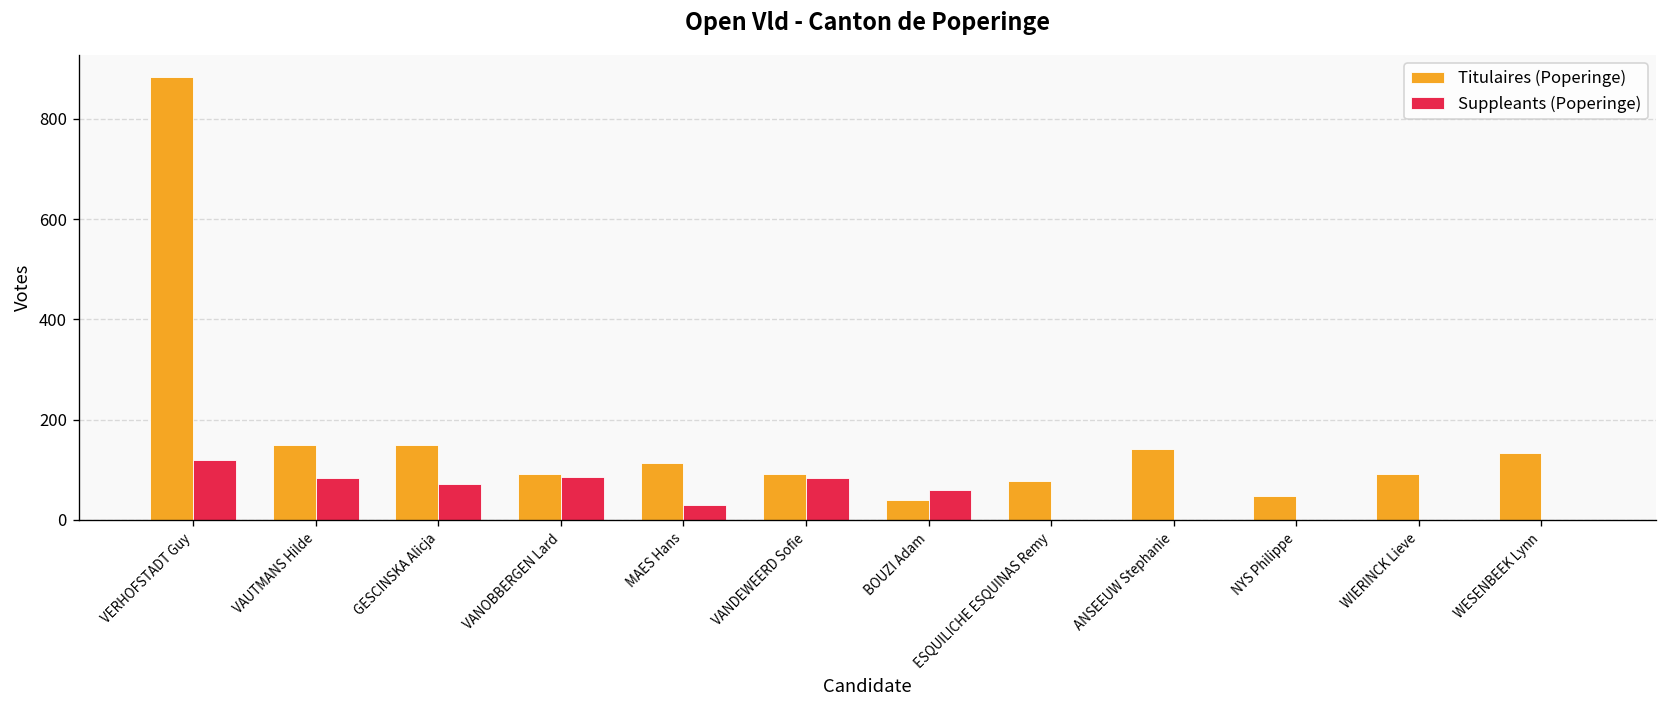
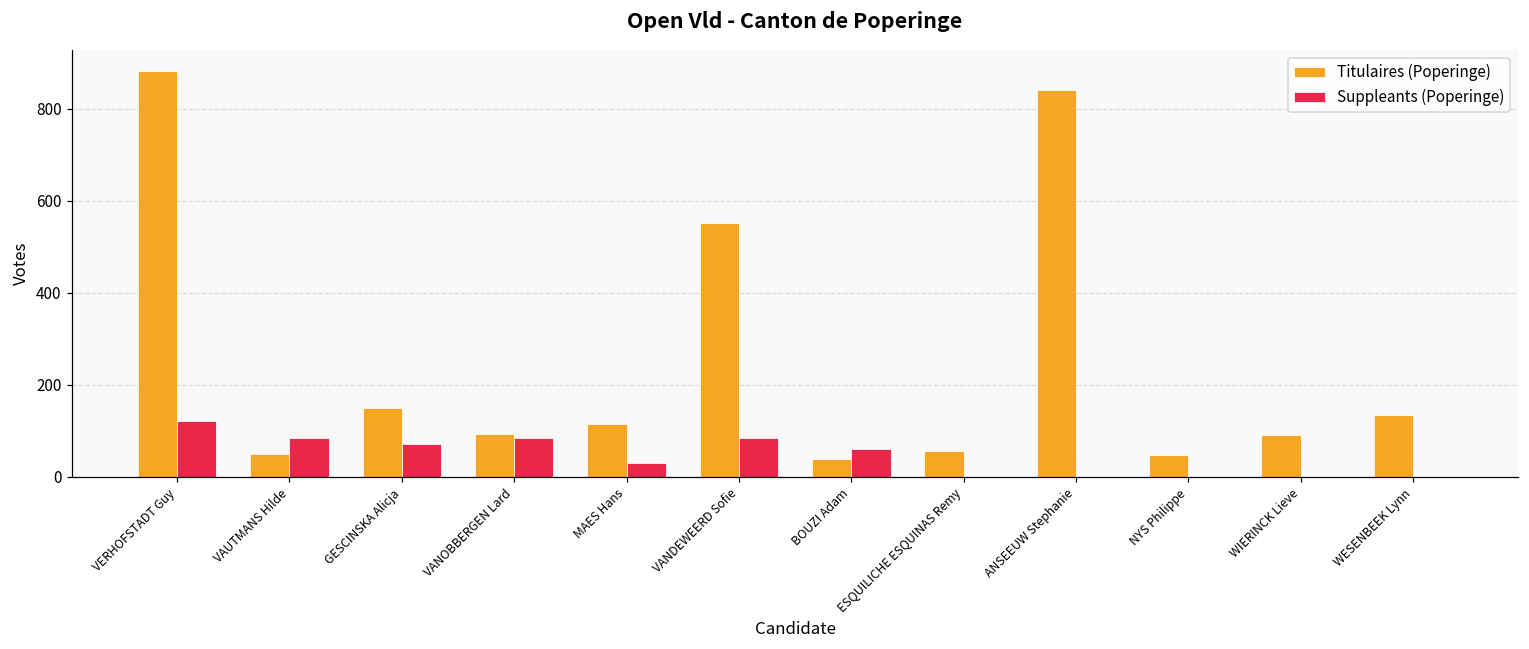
  {
    "Titulaires (Poperinge)": {
      "VERHOFSTADT Guy": 880,
-     "VAUTMANS Hilde": 150,
+     "VAUTMANS Hilde": 50,
      "GESCINSKA Alicja": 150,
      "VANOBBERGEN Lard": 90,
      "MAES Hans": 110,
-     "VANDEWEERD Sofie": 90,
+     "VANDEWEERD Sofie": 550,
      "BOUZI Adam": 40,
-     "ESQUILICHE ESQUINAS Remy": 80,
-     "ANSEEUW Stephanie": 140,
+     "ESQUILICHE ESQUINAS Remy": 60,
+     "ANSEEUW Stephanie": 840,
      "NYS Philippe": 50,
      "WIERINCK Lieve": 90,
      "WESENBEEK Lynn": 130
    },
    "Suppleants (Poperinge)": {
      "VERHOFSTADT Guy": 120,
      "VAUTMANS Hilde": 80,
      "GESCINSKA Alicja": 70,
      "VANOBBERGEN Lard": 90,
      "MAES Hans": 30,
      "VANDEWEERD Sofie": 80,
      "BOUZI Adam": 60,
      "ESQUILICHE ESQUINAS Remy": 0,
      "ANSEEUW Stephanie": 0,
      "NYS Philippe": 0,
      "WIERINCK Lieve": 0,
      "WESENBEEK Lynn": 0
    }
  }
